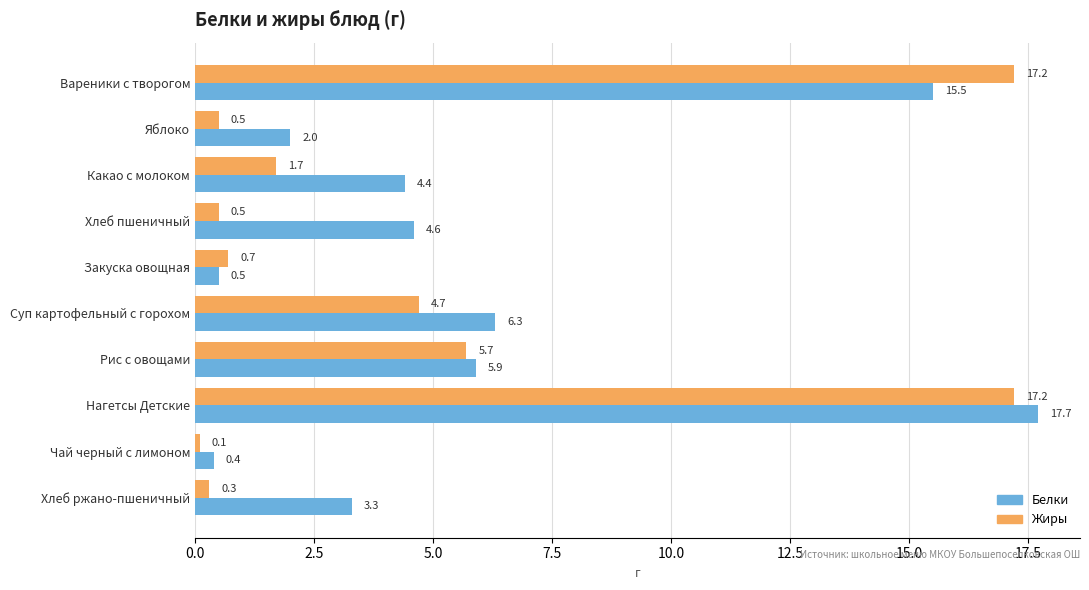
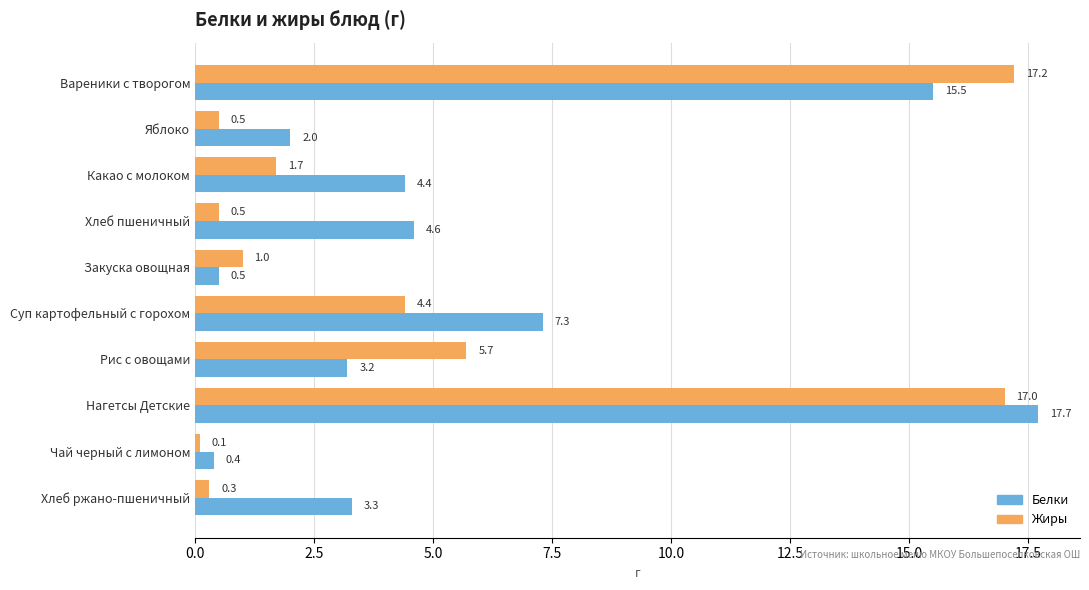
  {
    "Белки": {
      "Вареники с творогом": 15.5,
      "Яблоко": 2.0,
      "Какао с молоком": 4.4,
      "Хлеб пшеничный": 4.6,
      "Закуска овощная": 0.5,
-     "Суп картофельный с горохом": 6.3,
-     "Рис с овощами": 5.9,
+     "Суп картофельный с горохом": 7.3,
+     "Рис с овощами": 3.2,
      "Нагетсы Детские": 17.7,
      "Чай черный с лимоном": 0.4,
      "Хлеб ржано-пшеничный": 3.3
    },
    "Жиры": {
      "Вареники с творогом": 17.2,
      "Яблоко": 0.5,
      "Какао с молоком": 1.7,
      "Хлеб пшеничный": 0.5,
-     "Закуска овощная": 0.7,
-     "Суп картофельный с горохом": 4.7,
+     "Закуска овощная": 1.0,
+     "Суп картофельный с горохом": 4.4,
      "Рис с овощами": 5.7,
-     "Нагетсы Детские": 17.2,
+     "Нагетсы Детские": 17.0,
      "Чай черный с лимоном": 0.1,
      "Хлеб ржано-пшеничный": 0.3
    }
  }
